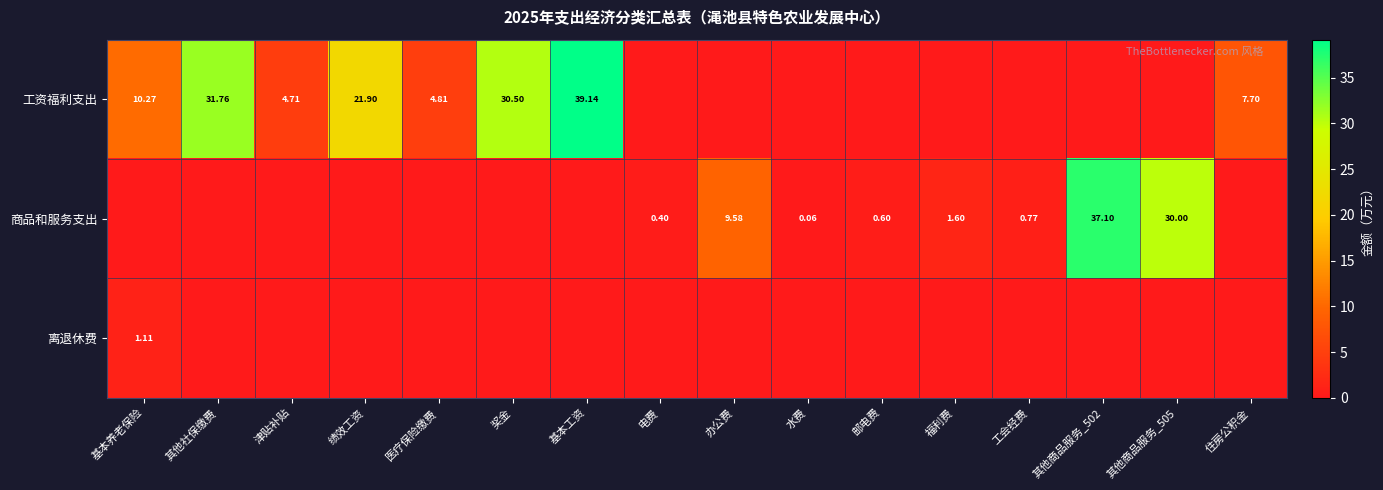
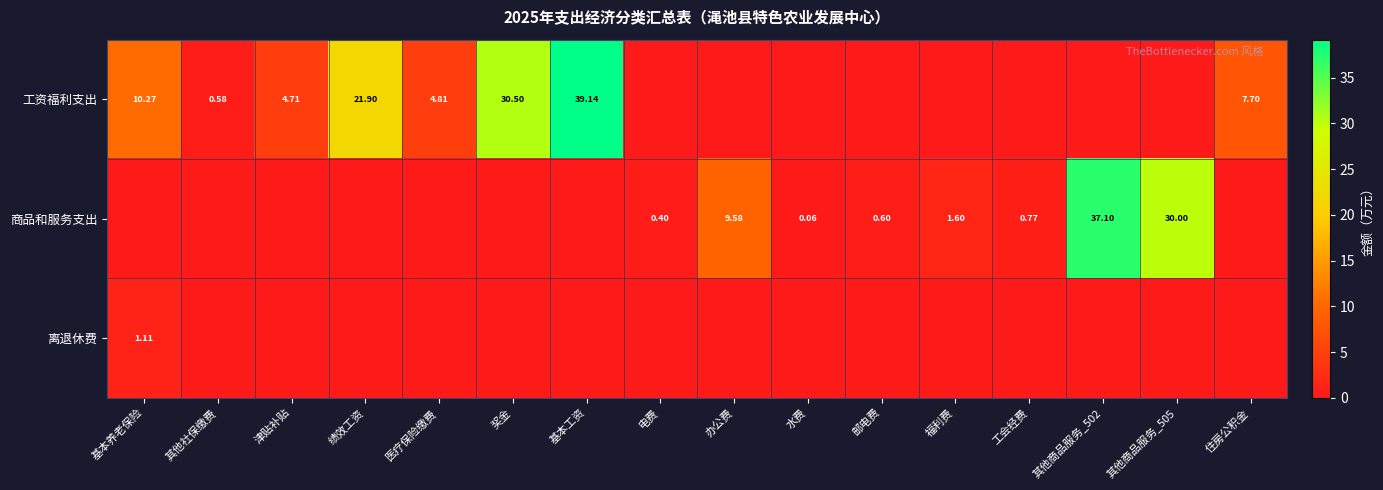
  {
    "工资福利支出": {
      "基本养老保险": 10.27,
-     "其他社保缴费": 31.76,
+     "其他社保缴费": 0.58,
      "津贴补贴": 4.71,
      "绩效工资": 21.90,
      "医疗保险缴费": 4.81,
      "奖金": 30.50,
      "基本工资": 39.14,
      "住房公积金": 7.70
    },
    "商品和服务支出": {
      "电费": 0.40,
      "办公费": 9.58,
      "水费": 0.06,
      "邮电费": 0.60,
      "福利费": 1.60,
      "工会经费": 0.77,
      "其他商品服务_502": 37.10,
      "其他商品服务_505": 30.00
    },
    "离退休费": {
      "基本养老保险": 1.11
    }
  }
